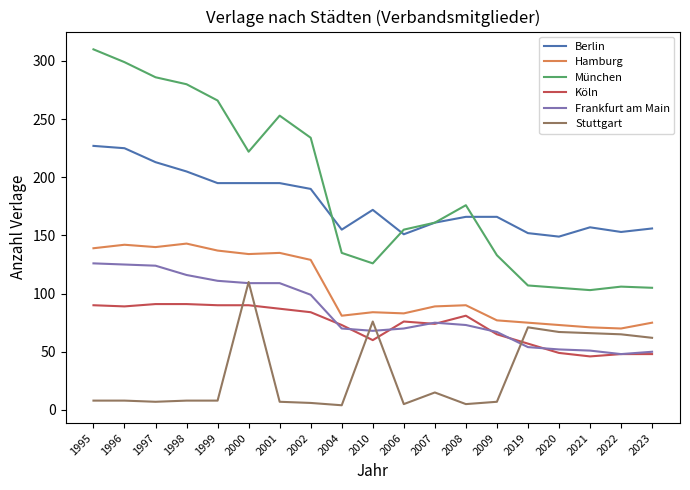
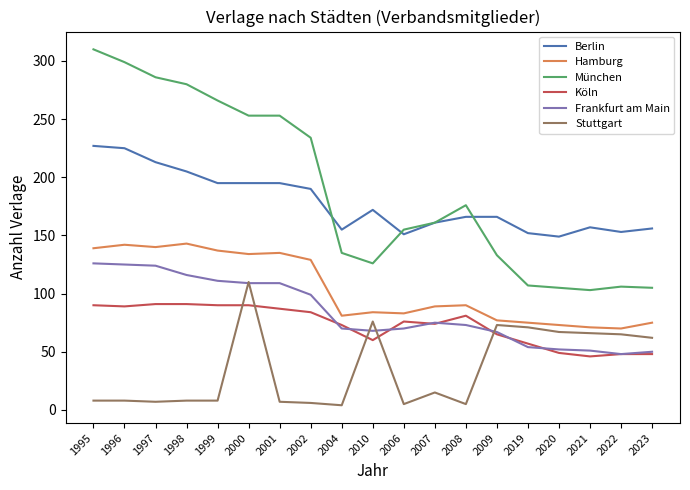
  {
    "München": {
      "1995": 310,
      "1996": 299,
      "1997": 286,
      "1998": 280,
      "1999": 266,
-     "2000": 222,
+     "2000": 253,
      "2001": 253,
      "2002": 234,
      "2004": 135,
      "2010": 126,
      "2006": 155,
      "2008": 176,
      "2009": 133,
      "2019": 107,
      "2020": 105,
      "2021": 103,
      "2022": 106,
      "2023": 105
    },
    "Stuttgart": {
      "1995": 8,
      "1996": 8,
      "1997": 7,
      "1998": 8,
      "1999": 8,
      "2001": 7,
      "2002": 6,
      "2004": 4,
      "2010": 76,
      "2006": 5,
      "2007": 15,
      "2008": 5,
-     "2009": 7,
+     "2009": 73,
      "2019": 71,
      "2020": 67,
      "2021": 66,
      "2022": 65,
      "2023": 62
    }
  }
